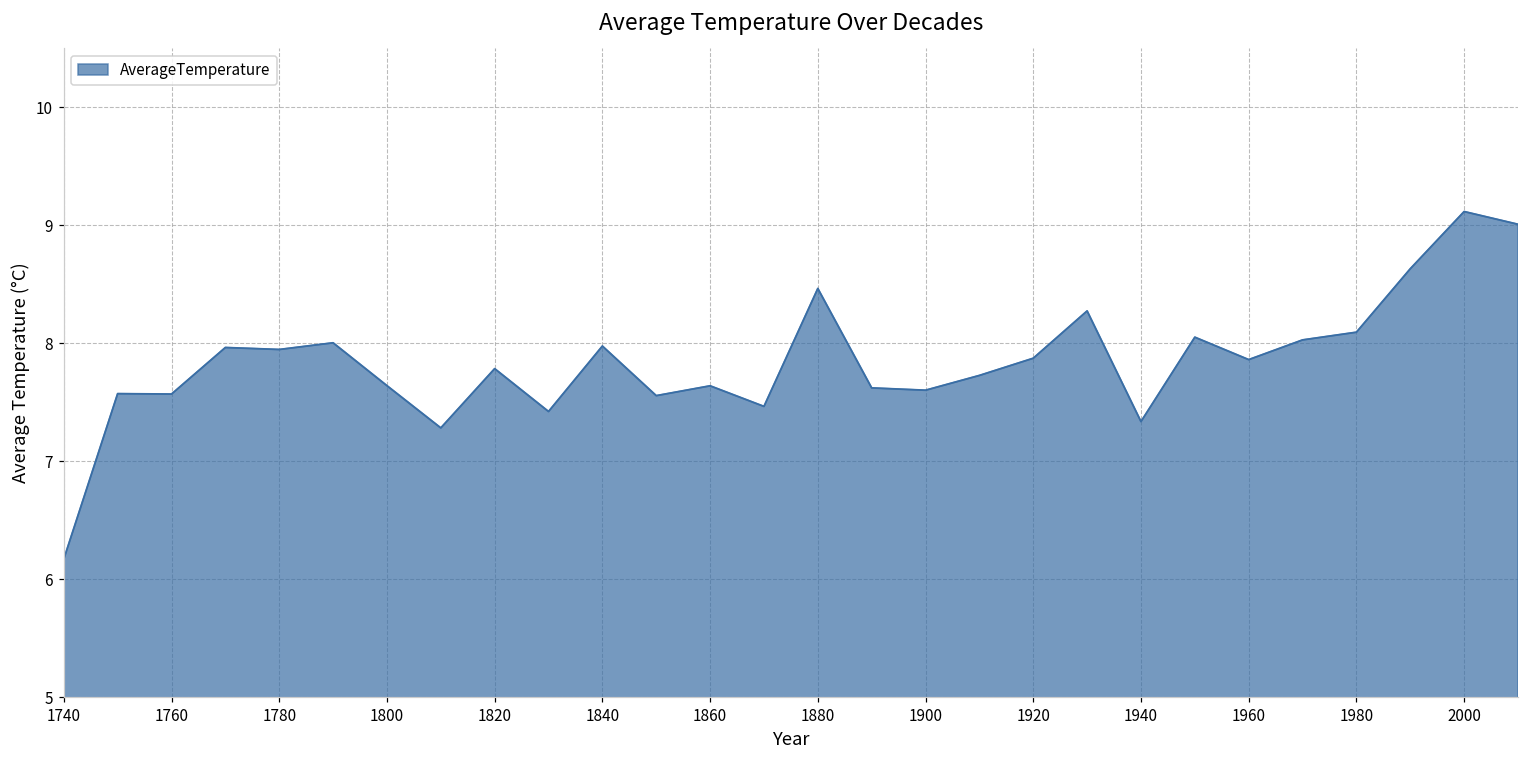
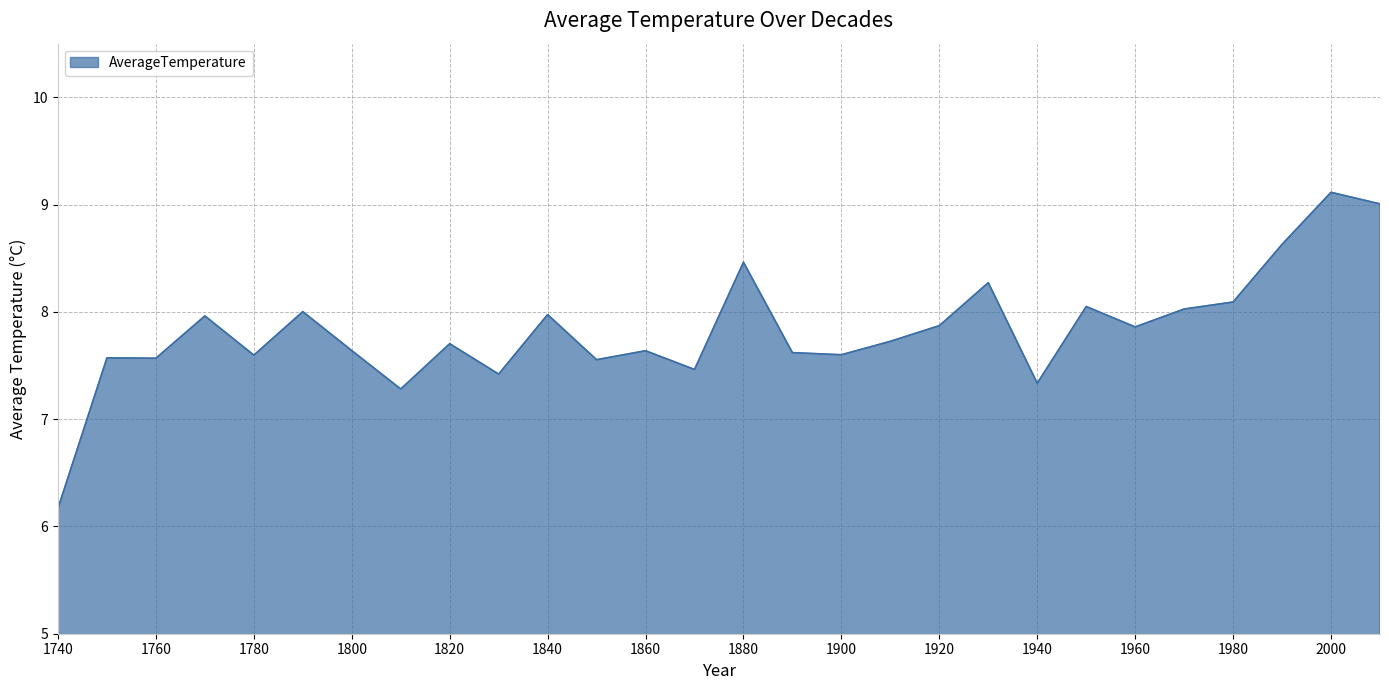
  {
    "1740": 6.17,
    "1760": 7.57,
-   "1780": 7.95,
+   "1780": 7.60,
    "1800": 7.64,
-   "1820": 7.78,
+   "1820": 7.70,
    "1840": 7.97,
    "1860": 7.64,
    "1880": 8.46,
    "1900": 7.60,
    "1920": 7.87,
    "1940": 7.33,
    "1960": 7.86,
    "1980": 8.09,
    "2000": 9.11
  }
